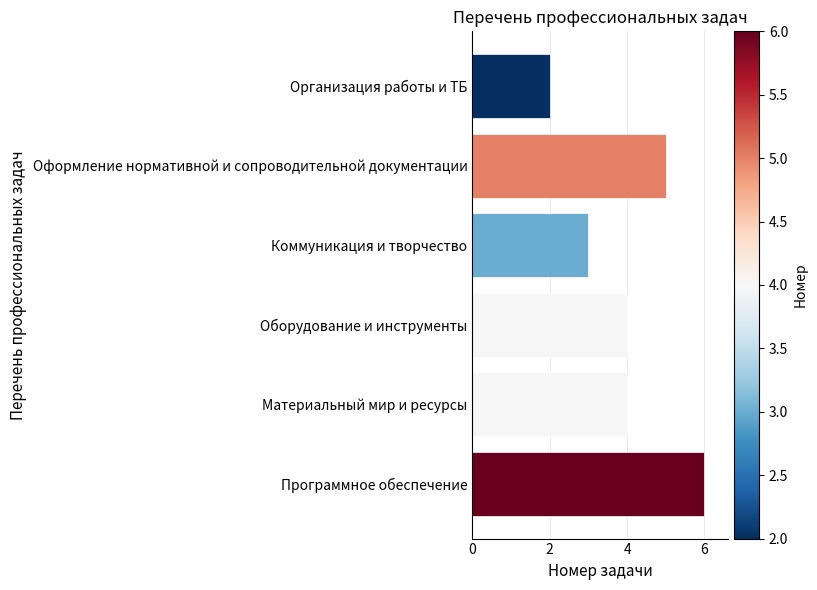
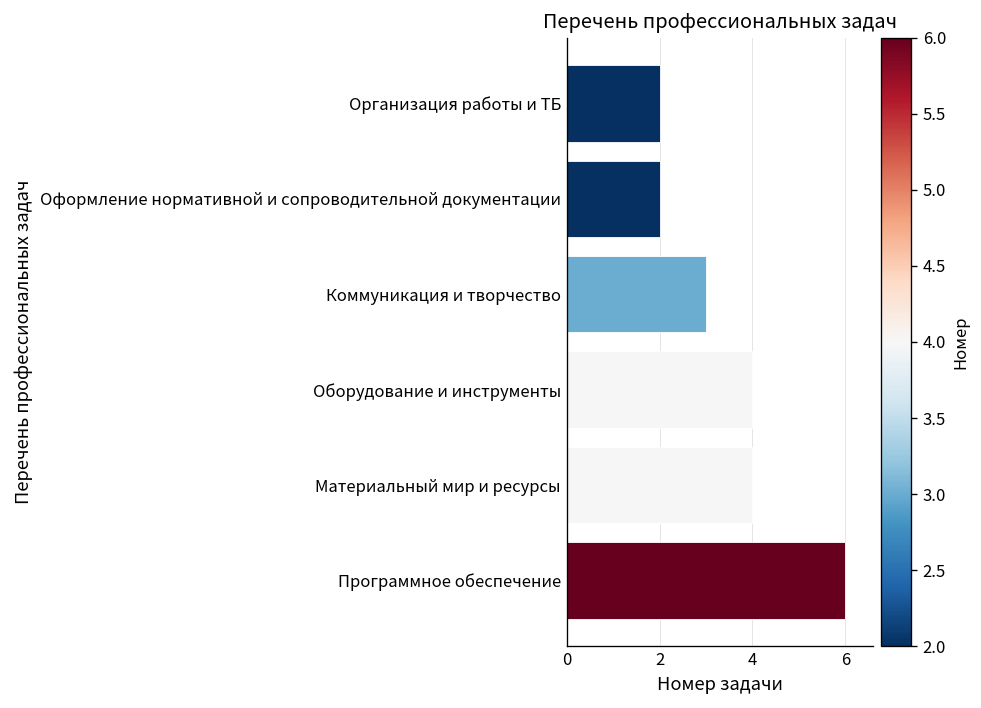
  {
    "Организация работы и ТБ": 2,
-   "Оформление нормативной и сопроводительной документации": 5,
+   "Оформление нормативной и сопроводительной документации": 2,
    "Коммуникация и творчество": 3,
    "Оборудование и инструменты": 4,
    "Материальный мир и ресурсы": 4,
    "Программное обеспечение": 6
  }
